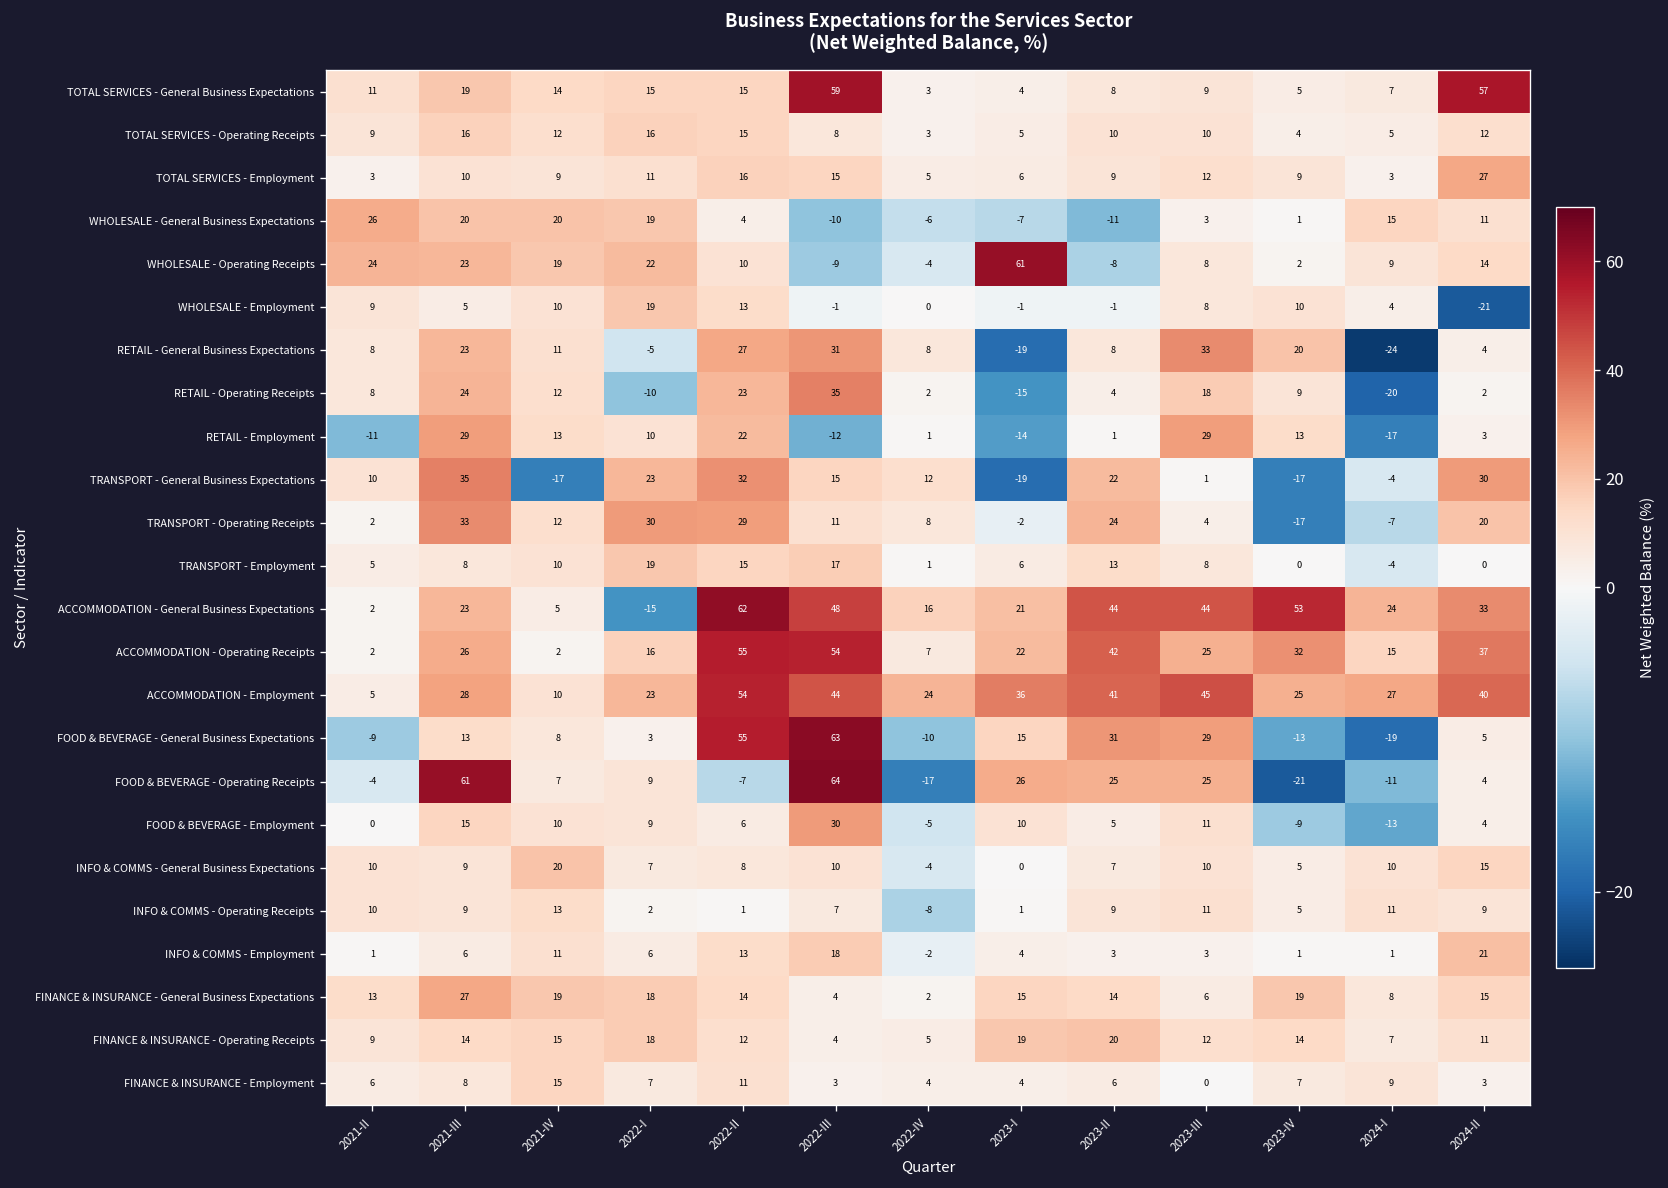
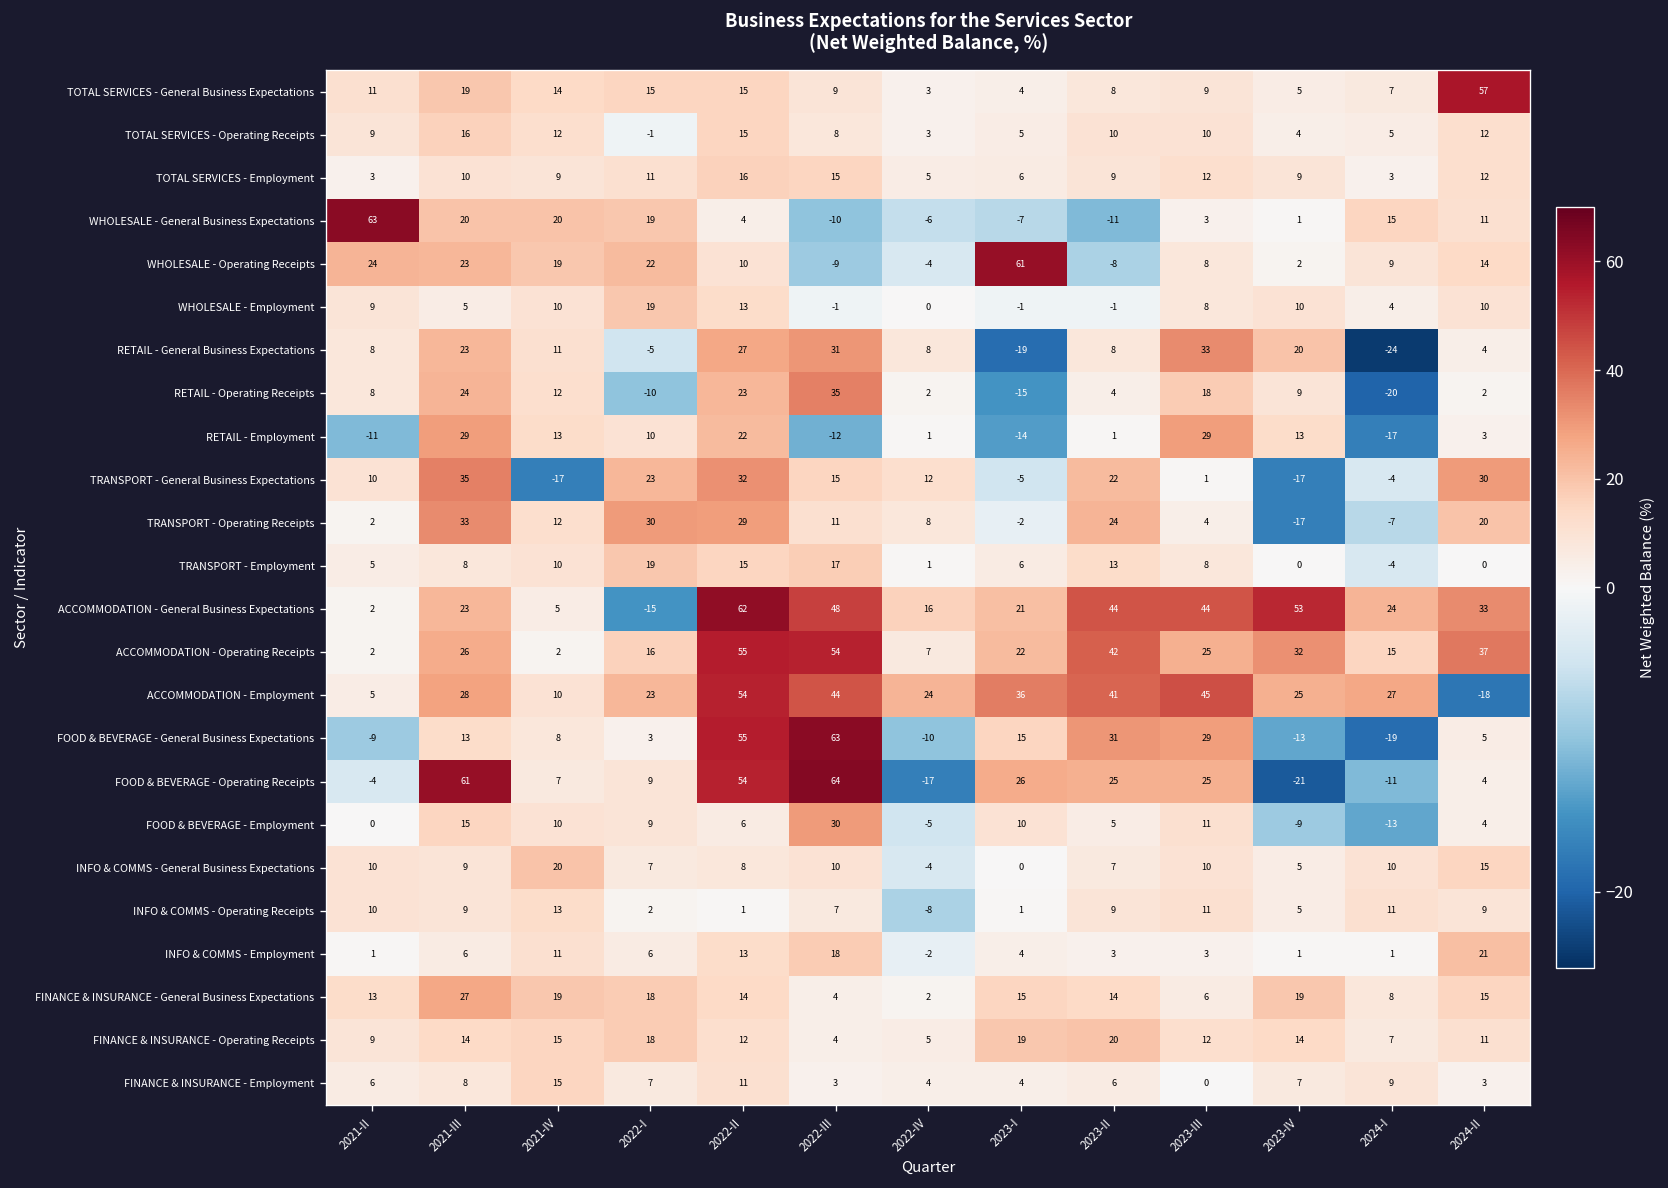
  {
    "TOTAL SERVICES - General Business Expectations": {
      "2021-II": 11,
      "2021-III": 19,
      "2021-IV": 14,
      "2022-I": 15,
      "2022-II": 15,
-     "2022-III": 59,
+     "2022-III": 9,
      "2022-IV": 3,
      "2023-I": 4,
      "2023-II": 8,
      "2023-III": 9,
      "2023-IV": 5,
      "2024-I": 7,
      "2024-II": 57
    },
    "TOTAL SERVICES - Operating Receipts": {
      "2021-II": 9,
      "2021-III": 16,
      "2021-IV": 12,
-     "2022-I": 16,
+     "2022-I": -1,
      "2022-II": 15,
      "2022-III": 8,
      "2022-IV": 3,
      "2023-I": 5,
      "2023-II": 10,
      "2023-III": 10,
      "2023-IV": 4,
      "2024-I": 5,
      "2024-II": 12
    },
    "TOTAL SERVICES - Employment": {
      "2021-II": 3,
      "2021-III": 10,
      "2021-IV": 9,
      "2022-I": 11,
      "2022-II": 16,
      "2022-III": 15,
      "2022-IV": 5,
      "2023-I": 6,
      "2023-II": 9,
      "2023-III": 12,
      "2023-IV": 9,
      "2024-I": 3,
-     "2024-II": 27
+     "2024-II": 12
    },
    "WHOLESALE - General Business Expectations": {
-     "2021-II": 26,
+     "2021-II": 63,
      "2021-III": 20,
      "2021-IV": 20,
      "2022-I": 19,
      "2022-II": 4,
      "2022-III": -10,
      "2022-IV": -6,
      "2023-I": -7,
      "2023-II": -11,
      "2023-III": 3,
      "2023-IV": 1,
      "2024-I": 15,
      "2024-II": 11
    },
    "WHOLESALE - Employment": {
      "2021-II": 9,
      "2021-III": 5,
      "2021-IV": 10,
      "2022-I": 19,
      "2022-II": 13,
      "2022-III": -1,
      "2022-IV": 0,
      "2023-I": -1,
      "2023-II": -1,
      "2023-III": 8,
      "2023-IV": 10,
      "2024-I": 4,
-     "2024-II": -21
+     "2024-II": 10
    },
    "TRANSPORT - General Business Expectations": {
      "2021-II": 10,
      "2021-III": 35,
      "2021-IV": -17,
      "2022-I": 23,
      "2022-II": 32,
      "2022-III": 15,
      "2022-IV": 12,
-     "2023-I": -19,
+     "2023-I": -5,
      "2023-II": 22,
      "2023-III": 1,
      "2023-IV": -17,
      "2024-I": -4,
      "2024-II": 30
    },
    "ACCOMMODATION - Employment": {
      "2021-II": 5,
      "2021-III": 28,
      "2021-IV": 10,
      "2022-I": 23,
      "2022-II": 54,
      "2022-III": 44,
      "2022-IV": 24,
      "2023-I": 36,
      "2023-II": 41,
      "2023-III": 45,
      "2023-IV": 25,
      "2024-I": 27,
-     "2024-II": 40
+     "2024-II": -18
    },
    "FOOD & BEVERAGE - Operating Receipts": {
      "2021-II": -4,
      "2021-III": 61,
      "2021-IV": 7,
      "2022-I": 9,
-     "2022-II": -7,
+     "2022-II": 54,
      "2022-III": 64,
      "2022-IV": -17,
      "2023-I": 26,
      "2023-II": 25,
      "2023-III": 25,
      "2023-IV": -21,
      "2024-I": -11,
      "2024-II": 4
    }
  }
